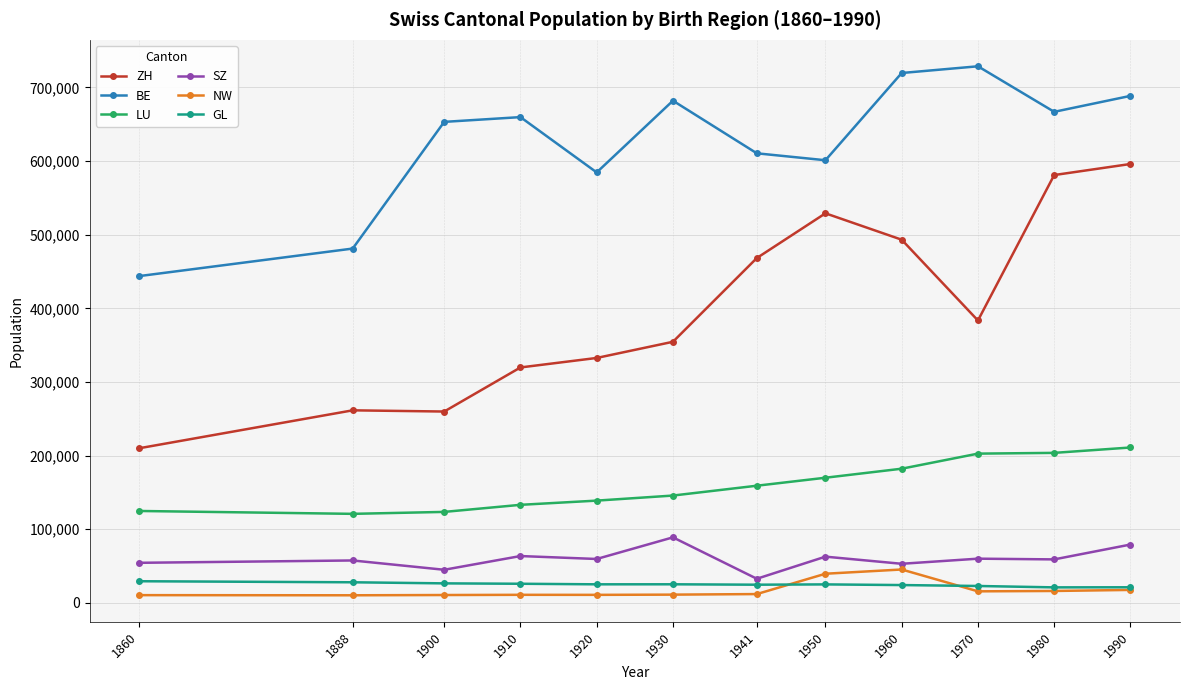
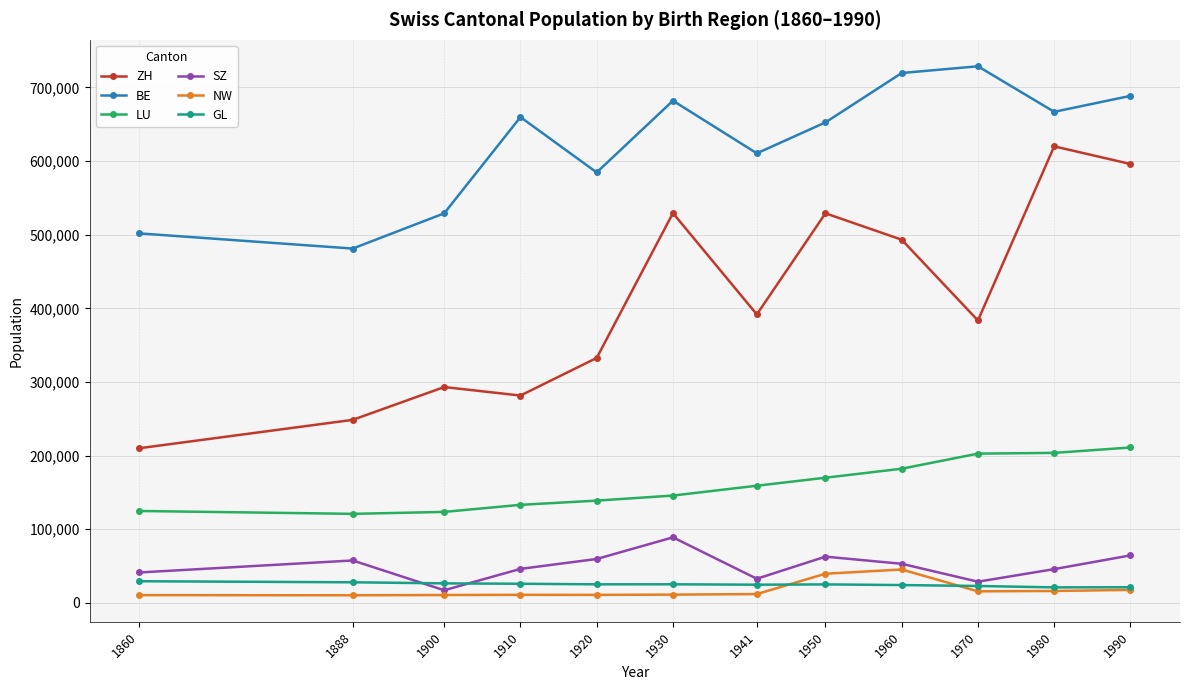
  {
    "ZH": {
      "1860": "210,000",
-     "1888": "260,000",
-     "1900": "260,000",
-     "1910": "320,000",
+     "1888": "250,000",
+     "1900": "290,000",
+     "1910": "280,000",
      "1920": "330,000",
-     "1930": "350,000",
-     "1941": "470,000",
+     "1930": "530,000",
+     "1941": "390,000",
      "1950": "530,000",
      "1960": "490,000",
      "1970": "380,000",
-     "1980": "580,000",
+     "1980": "620,000",
      "1990": "600,000"
    },
    "BE": {
-     "1860": "440,000",
+     "1860": "500,000",
      "1888": "480,000",
-     "1900": "650,000",
+     "1900": "530,000",
      "1910": "660,000",
      "1920": "580,000",
      "1930": "680,000",
      "1941": "610,000",
-     "1950": "600,000",
+     "1950": "650,000",
      "1960": "720,000",
      "1970": "730,000",
      "1980": "670,000",
      "1990": "690,000"
    },
    "SZ": {
-     "1860": "50,000",
+     "1860": "40,000",
      "1888": "60,000",
-     "1900": "50,000",
-     "1910": "60,000",
+     "1900": "20,000",
+     "1910": "50,000",
      "1920": "60,000",
      "1930": "90,000",
      "1941": "30,000",
      "1950": "60,000",
      "1960": "50,000",
-     "1970": "60,000",
-     "1980": "60,000",
-     "1990": "80,000"
+     "1970": "30,000",
+     "1980": "50,000",
+     "1990": "60,000"
    },
    "NW": {
      "1860": "10,000",
      "1888": "10,000",
      "1900": "10,000",
      "1910": "10,000",
      "1920": "10,000",
      "1930": "10,000",
      "1941": "10,000",
      "1950": "40,000",
      "1960": "50,000",
      "1970": "20,000",
      "1980": "20,000",
      "1990": "20,000"
    }
  }
